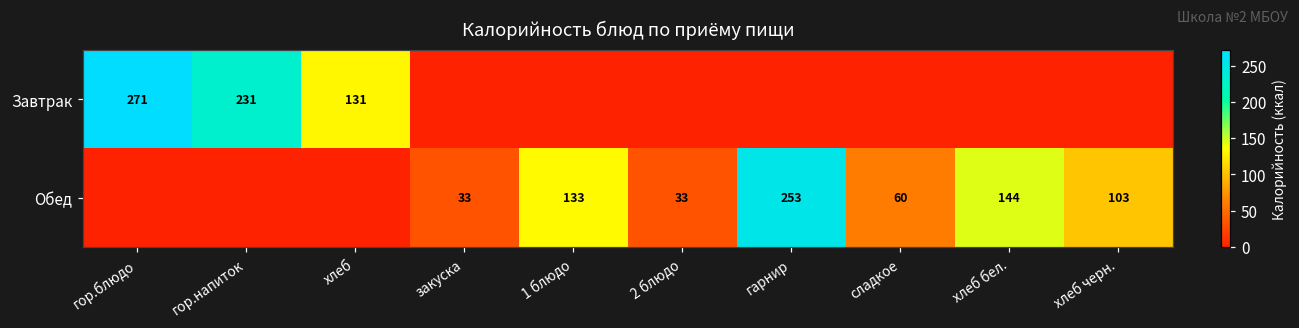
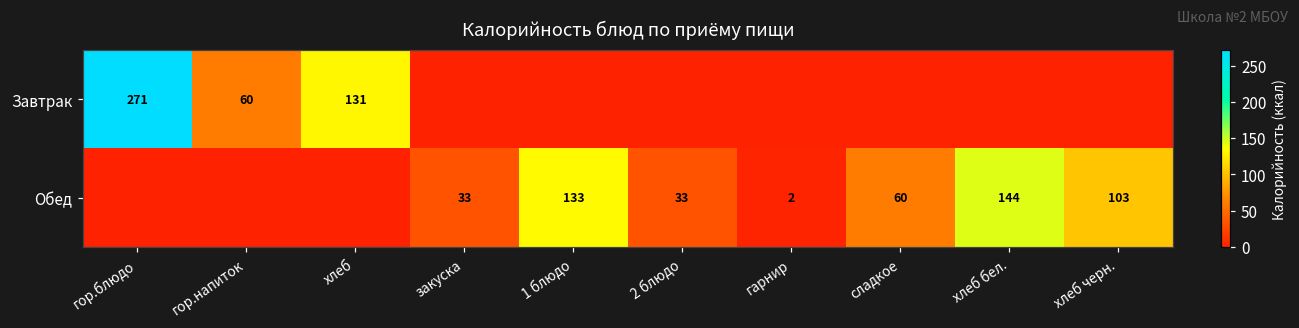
  {
    "Завтрак": {
      "гор.блюдо": 271,
-     "гор.напиток": 231,
+     "гор.напиток": 60,
      "хлеб": 131
    },
    "Обед": {
      "закуска": 33,
      "1 блюдо": 133,
      "2 блюдо": 33,
-     "гарнир": 253,
+     "гарнир": 2,
      "сладкое": 60,
      "хлеб бел.": 144,
      "хлеб черн.": 103
    }
  }
